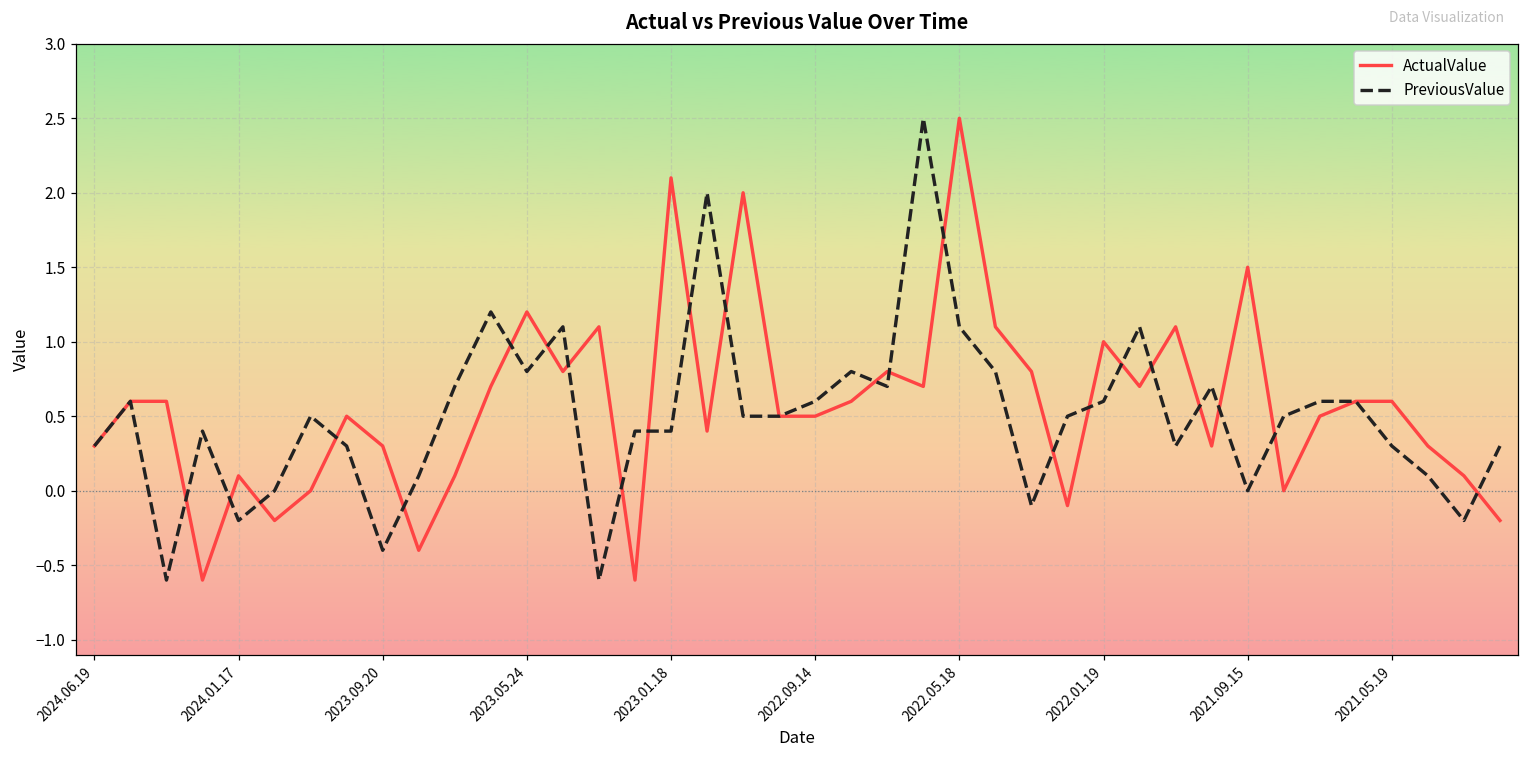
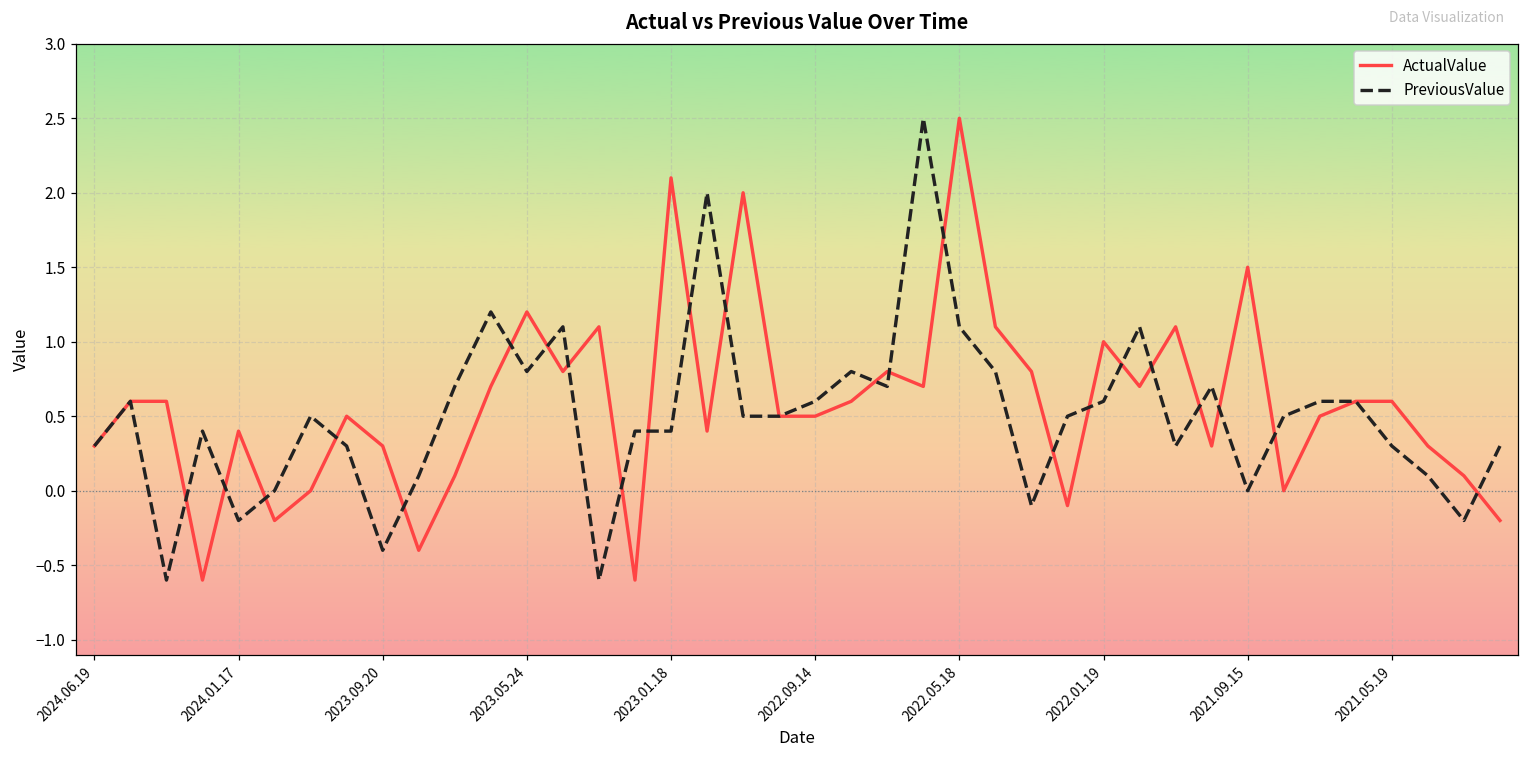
  {
    "ActualValue": {
-     "2024.01.17": 0.1,
+     "2024.01.17": 0.4,
      "2023.09.20": 0.3,
      "2023.05.24": 1.2,
      "2023.01.18": 2.1,
      "2022.09.14": 0.5,
      "2022.05.18": 2.5,
      "2022.01.19": 1.0,
      "2021.09.15": 1.5,
      "2021.05.19": 0.6
    },
    "PreviousValue": {
      "2024.01.17": -0.2,
      "2023.09.20": -0.4,
      "2023.05.24": 0.8,
      "2023.01.18": 0.4,
      "2022.09.14": 0.6,
      "2022.05.18": 1.1,
      "2022.01.19": 0.6,
      "2021.09.15": 0.0,
      "2021.05.19": 0.3
    }
  }
